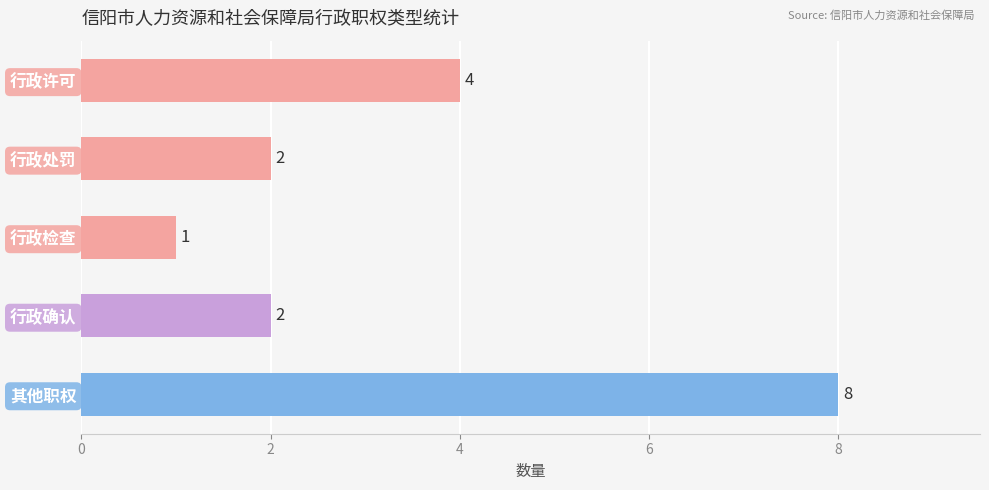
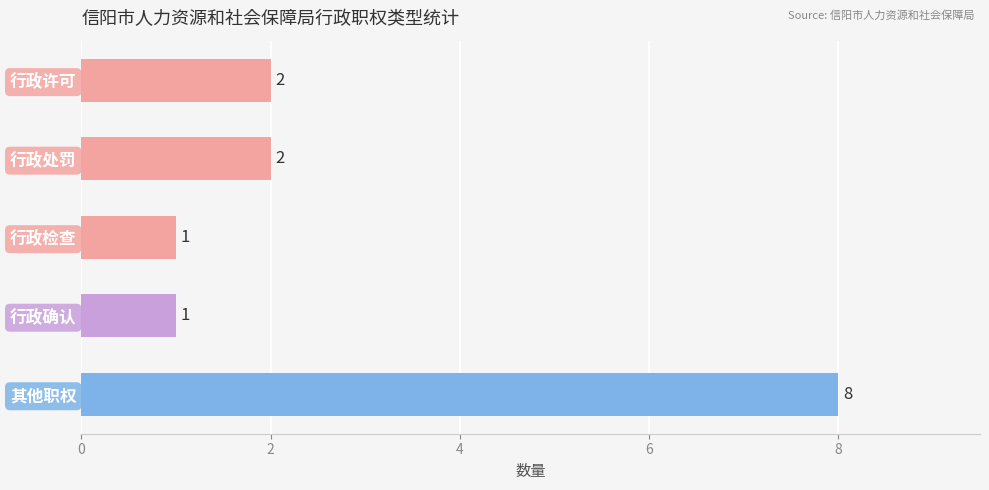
  {
-   "行政许可": 4,
+   "行政许可": 2,
    "行政处罚": 2,
    "行政检查": 1,
-   "行政确认": 2,
+   "行政确认": 1,
    "其他职权": 8
  }
